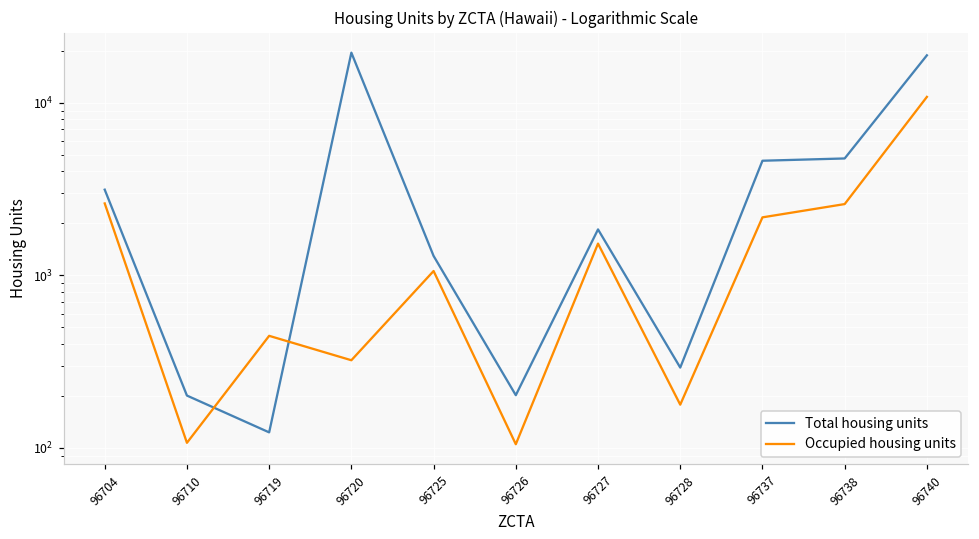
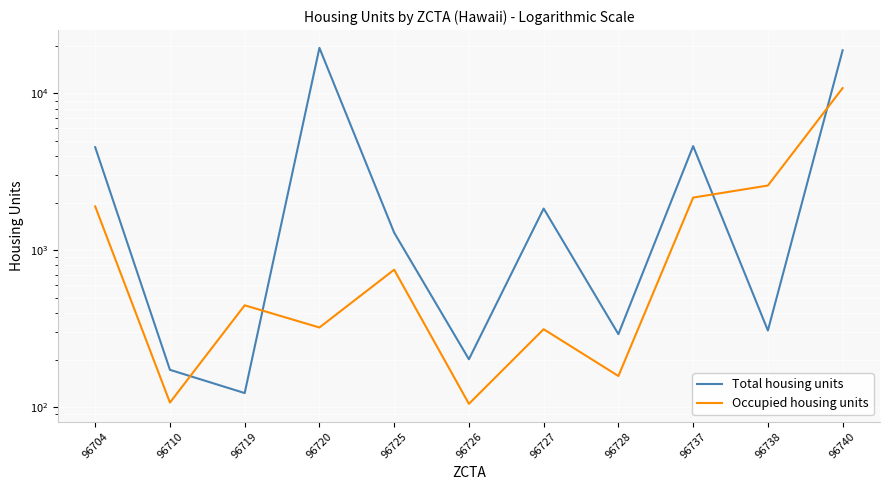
  {
    "Total housing units": {
-     "96704": 3100,
-     "96710": 200,
+     "96704": 4500,
+     "96710": 170,
      "96719": 120,
      "96720": 20000,
      "96725": 1300,
      "96726": 200,
      "96727": 1800,
      "96728": 290,
      "96737": 4600,
-     "96738": 4800,
+     "96738": 310,
      "96740": 19000
    },
    "Occupied housing units": {
-     "96704": 2600,
+     "96704": 1900,
      "96710": 110,
      "96719": 450,
      "96720": 320,
-     "96725": 1100,
+     "96725": 800,
      "96726": 110,
-     "96727": 1500,
-     "96728": 180,
+     "96727": 310,
+     "96728": 160,
      "96737": 2200,
      "96738": 2600,
      "96740": 11000
    }
  }
